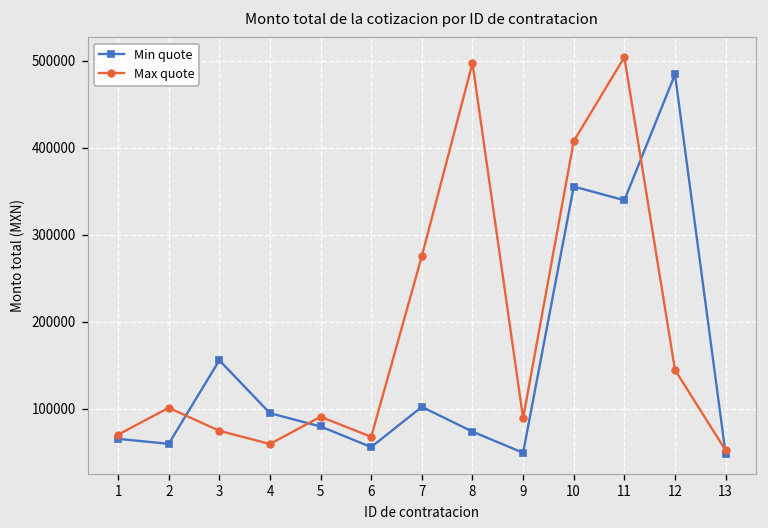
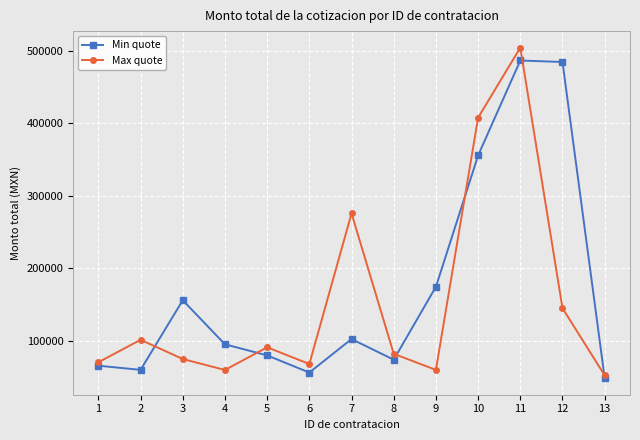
  {
    "Min quote": {
      "1": 70000,
      "2": 60000,
      "3": 160000,
      "4": 90000,
      "5": 80000,
      "6": 60000,
      "7": 100000,
      "8": 70000,
-     "9": 50000,
+     "9": 170000,
      "10": 360000,
-     "11": 340000,
+     "11": 490000,
      "12": 480000,
      "13": 50000
    },
    "Max quote": {
      "1": 70000,
      "2": 100000,
      "3": 70000,
      "4": 60000,
      "5": 90000,
      "6": 70000,
      "7": 280000,
-     "8": 500000,
-     "9": 90000,
+     "8": 80000,
+     "9": 60000,
      "10": 410000,
      "11": 500000,
      "12": 140000,
      "13": 50000
    }
  }
